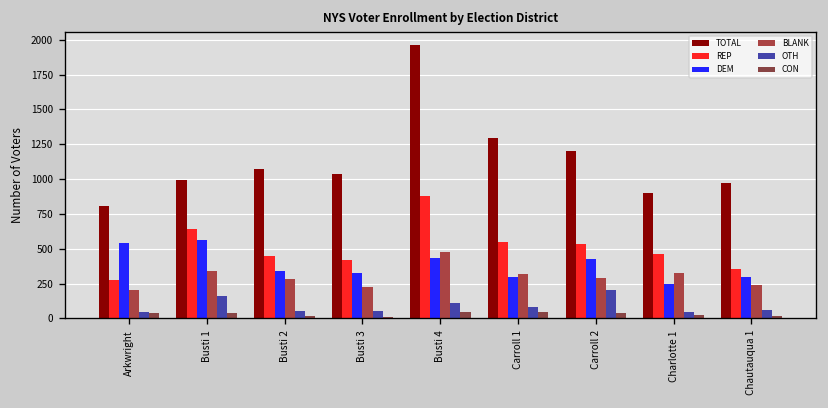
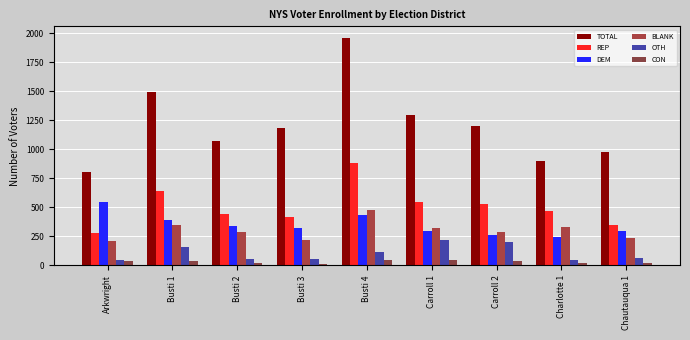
  {
    "TOTAL": {
      "Arkwright": 810,
-     "Busti 1": 1000,
+     "Busti 1": 1490,
      "Busti 2": 1070,
-     "Busti 3": 1040,
+     "Busti 3": 1190,
      "Busti 4": 1960,
      "Carroll 1": 1300,
      "Carroll 2": 1200,
      "Charlotte 1": 900,
      "Chautauqua 1": 970
    },
    "REP": {
      "Arkwright": 280,
      "Busti 1": 640,
      "Busti 2": 450,
      "Busti 3": 420,
      "Busti 4": 880,
      "Carroll 1": 550,
      "Carroll 2": 530,
      "Charlotte 1": 470,
      "Chautauqua 1": 350
    },
    "DEM": {
      "Arkwright": 550,
-     "Busti 1": 560,
+     "Busti 1": 390,
      "Busti 2": 340,
      "Busti 3": 320,
      "Busti 4": 430,
      "Carroll 1": 300,
-     "Carroll 2": 430,
+     "Carroll 2": 260,
      "Charlotte 1": 250,
      "Chautauqua 1": 300
    },
    "OTH": {
      "Arkwright": 50,
      "Busti 1": 160,
      "Busti 2": 50,
      "Busti 3": 50,
      "Busti 4": 110,
-     "Carroll 1": 80,
+     "Carroll 1": 220,
      "Carroll 2": 200,
      "Charlotte 1": 50,
      "Chautauqua 1": 60
    }
  }
